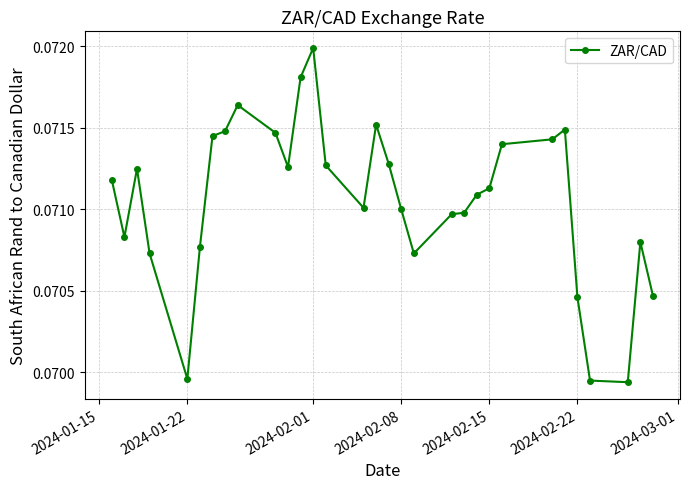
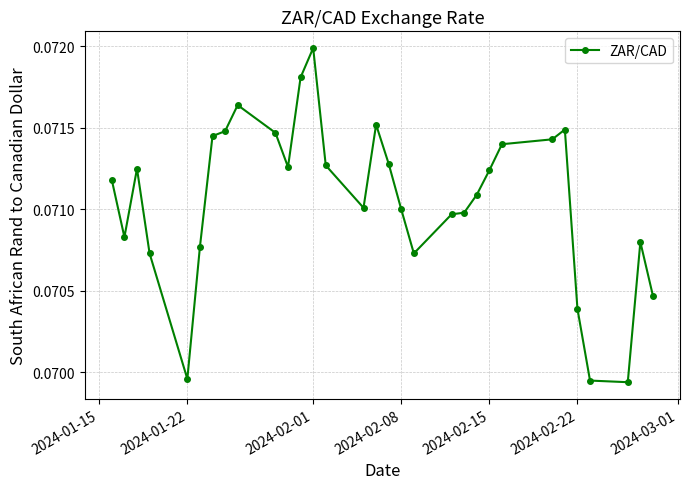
  {
    "2024-01-22": 0.06996,
    "2024-02-01": 0.07199,
    "2024-02-08": 0.07100,
-   "2024-02-15": 0.07113,
-   "2024-02-22": 0.07046
+   "2024-02-15": 0.07124,
+   "2024-02-22": 0.07039
  }
